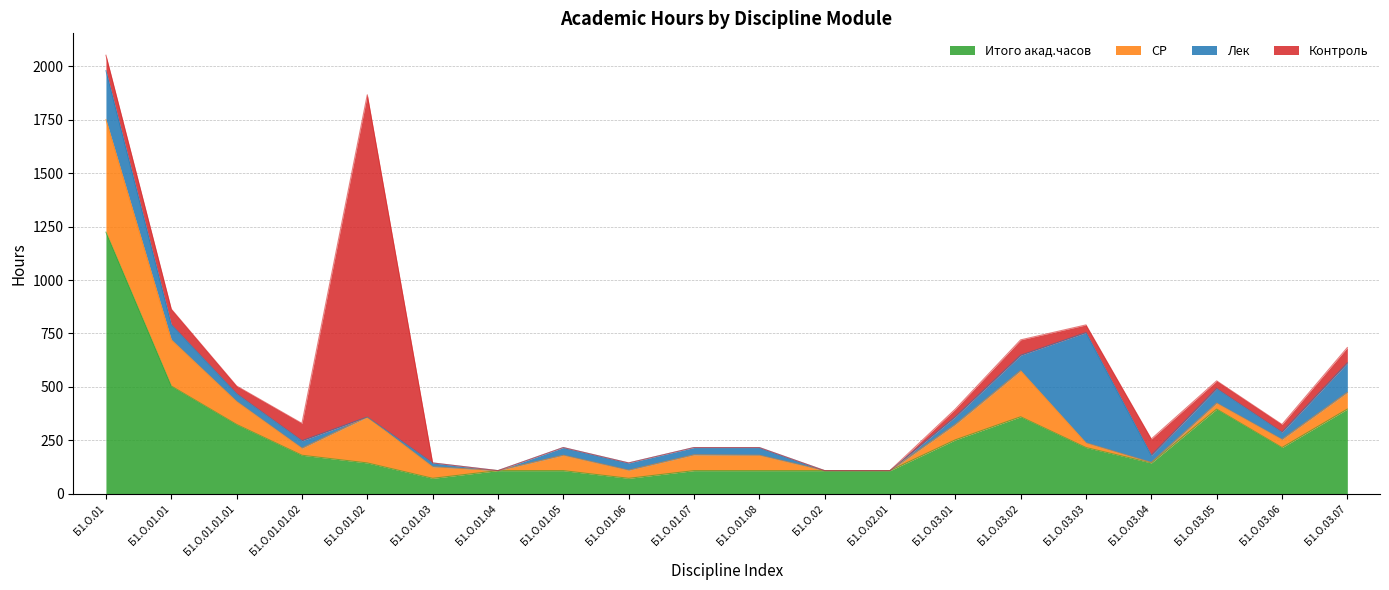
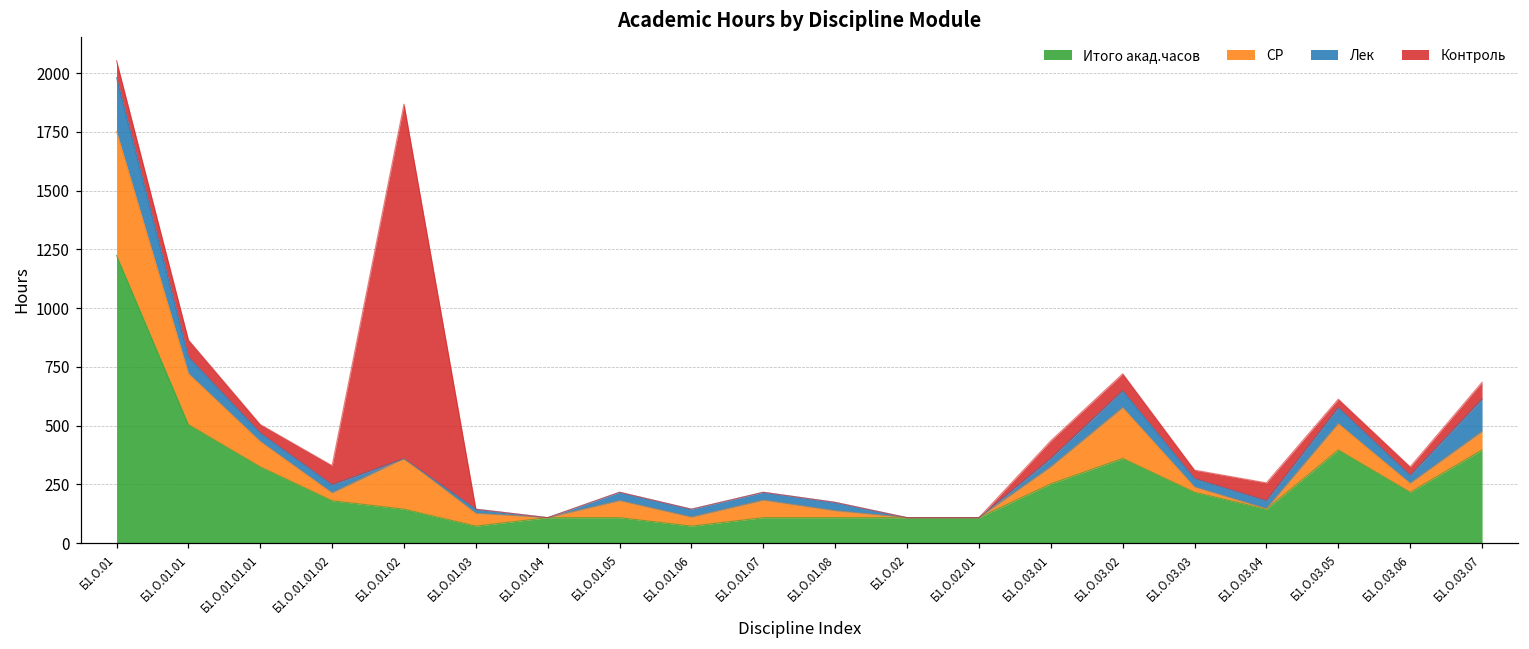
  {
    "Итого акад.часов": {
      "Б1.О.01": 1220,
      "Б1.О.01.01": 500,
      "Б1.О.01.01.01": 320,
      "Б1.О.01.01.02": 180,
      "Б1.О.01.02": 140,
      "Б1.О.01.03": 70,
      "Б1.О.01.05": 110,
      "Б1.О.01.06": 70,
      "Б1.О.01.07": 110,
      "Б1.О.01.08": 110,
      "Б1.О.03.01": 250,
      "Б1.О.03.02": 360,
      "Б1.О.03.03": 220,
      "Б1.О.03.05": 400,
      "Б1.О.03.06": 220,
      "Б1.О.03.07": 400
    },
    "СР": {
      "Б1.О.01": 530,
      "Б1.О.01.01": 220,
      "Б1.О.01.01.01": 110,
      "Б1.О.01.01.02": 30,
      "Б1.О.01.03": 50,
      "Б1.О.01.05": 70,
      "Б1.О.01.06": 40,
      "Б1.О.01.07": 70,
-     "Б1.О.01.08": 70,
+     "Б1.О.01.08": 30,
      "Б1.О.03.01": 70,
      "Б1.О.03.02": 220,
      "Б1.О.03.03": 20,
-     "Б1.О.03.05": 30,
+     "Б1.О.03.05": 110,
      "Б1.О.03.06": 40,
      "Б1.О.03.07": 80
    },
    "Лек": {
      "Б1.О.01": 230,
      "Б1.О.01.01": 70,
      "Б1.О.01.01.01": 40,
      "Б1.О.01.01.02": 40,
      "Б1.О.03.01": 40,
      "Б1.О.03.02": 70,
-     "Б1.О.03.03": 520,
+     "Б1.О.03.03": 40,
      "Б1.О.03.04": 30,
      "Б1.О.03.05": 70,
      "Б1.О.03.06": 30,
      "Б1.О.03.07": 140
    },
    "Контроль": {
      "Б1.О.01": 70,
      "Б1.О.01.01": 70,
      "Б1.О.01.01.01": 40,
      "Б1.О.01.01.02": 80,
      "Б1.О.01.02": 1510,
-     "Б1.О.03.01": 40,
+     "Б1.О.03.01": 80,
      "Б1.О.03.02": 70,
      "Б1.О.03.03": 40,
      "Б1.О.03.04": 80,
      "Б1.О.03.05": 40,
      "Б1.О.03.06": 40,
      "Б1.О.03.07": 70
    }
  }
